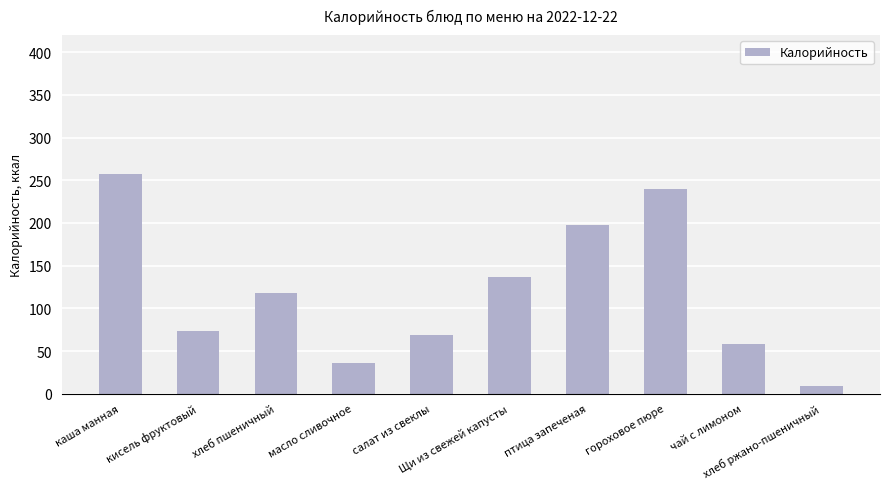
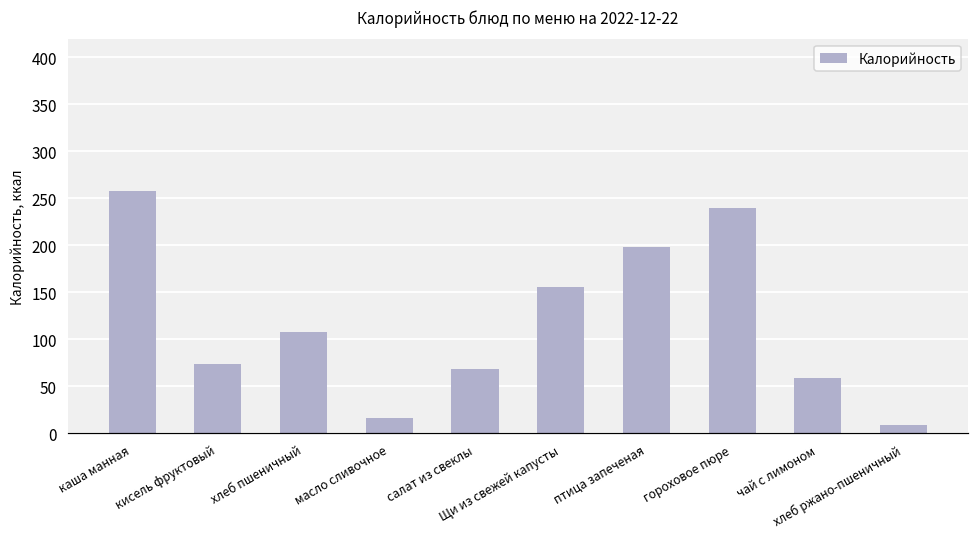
  {
    "каша манная": 260,
    "кисель фруктовый": 70,
-   "хлеб пшеничный": 120,
-   "масло сливочное": 40,
+   "хлеб пшеничный": 110,
+   "масло сливочное": 20,
    "салат из свеклы": 70,
-   "Щи из свежей капусты": 140,
+   "Щи из свежей капусты": 160,
    "птица запеченая": 200,
    "гороховое пюре": 240,
    "чай с лимоном": 60,
    "хлеб ржано-пшеничный": 10
  }
